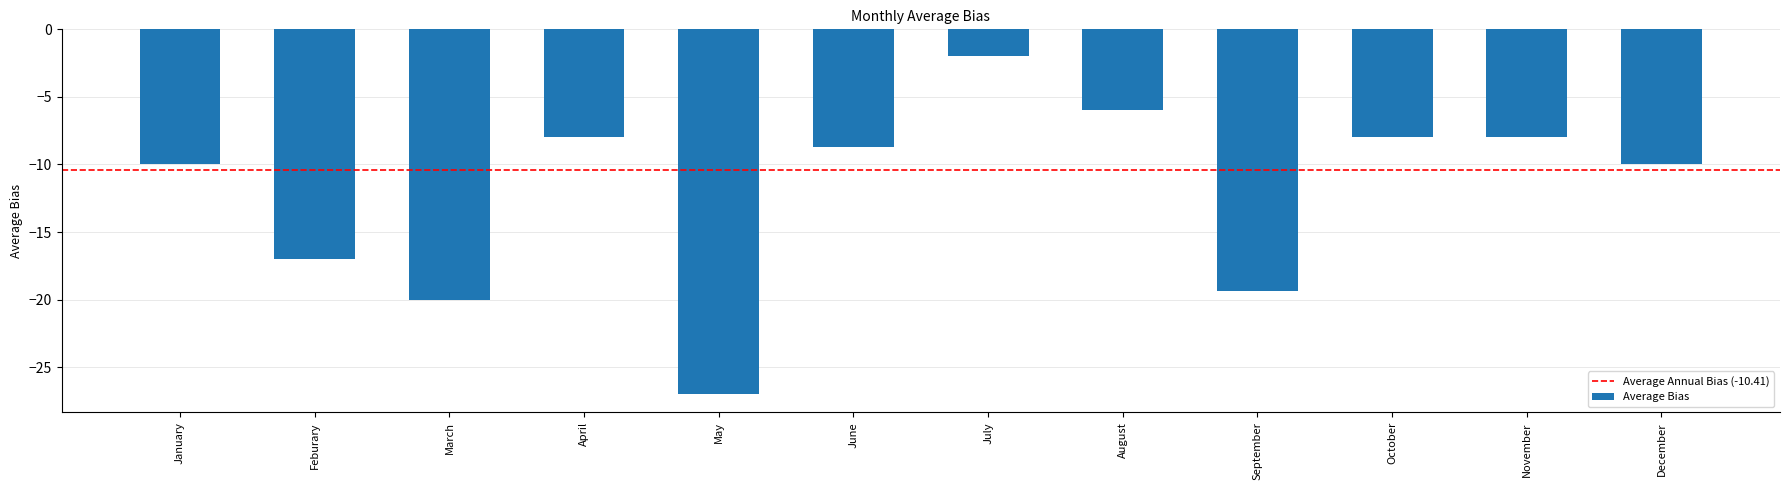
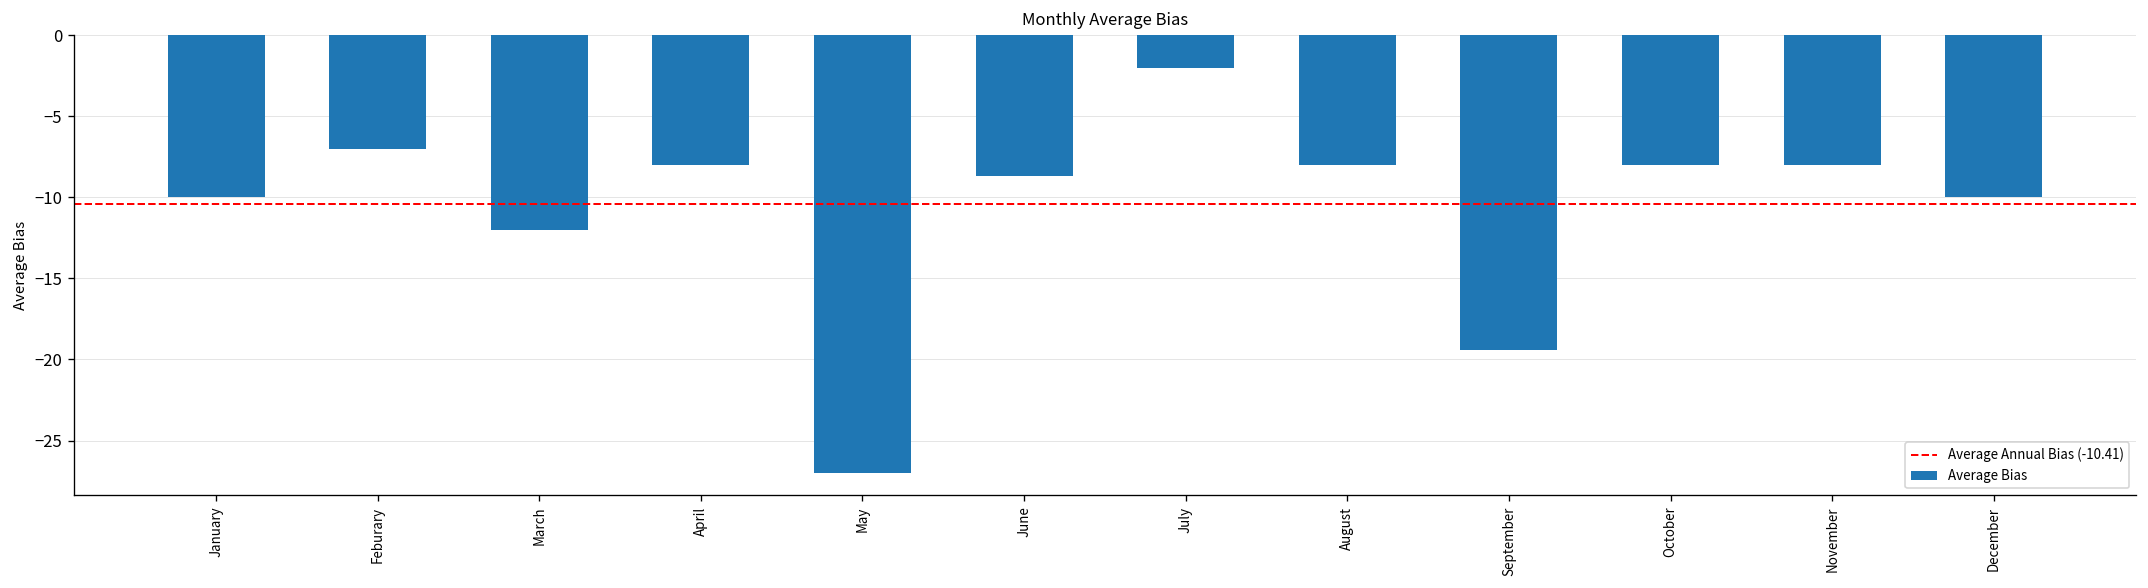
  {
    "January": -10,
-   "Feburary": -17,
-   "March": -20,
+   "Feburary": -7,
+   "March": -12,
    "April": -8,
    "May": -27,
    "June": -8.7,
    "July": -2,
-   "August": -6,
+   "August": -8,
    "September": -19.4,
    "October": -8,
    "November": -8,
    "December": -10
  }
